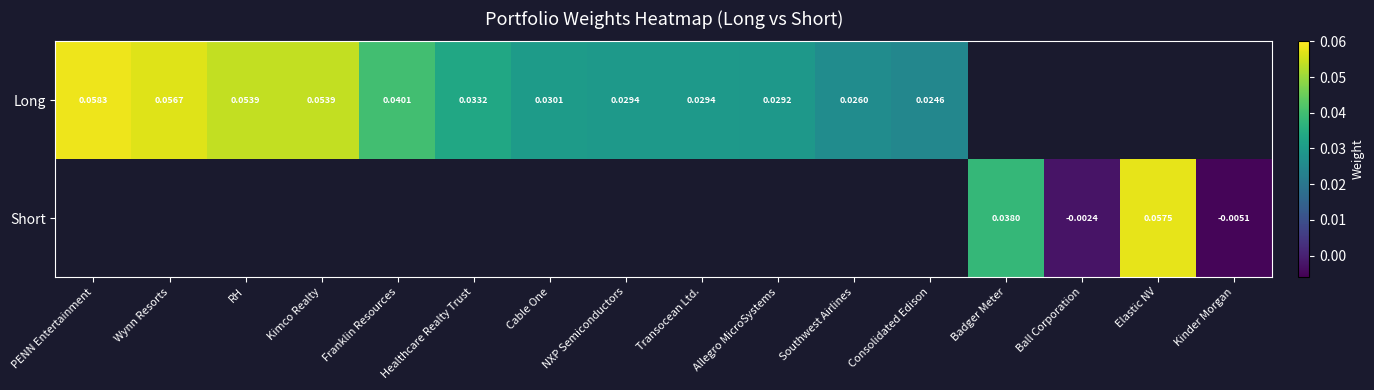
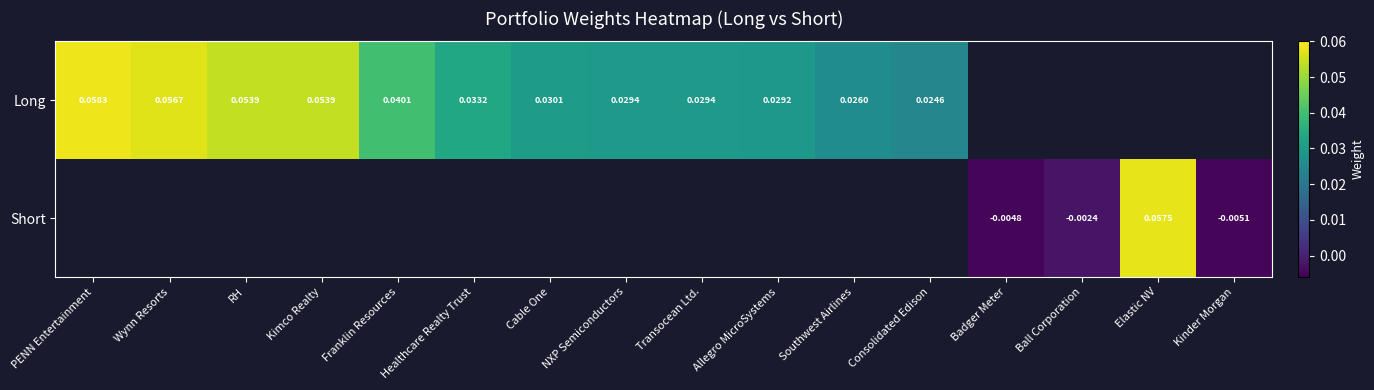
  {
    "Long": {
      "PENN Entertainment": 0.0583,
      "Wynn Resorts": 0.0567,
      "RH": 0.0539,
      "Kimco Realty": 0.0539,
      "Franklin Resources": 0.0401,
      "Healthcare Realty Trust": 0.0332,
      "Cable One": 0.0301,
      "NXP Semiconductors": 0.0294,
      "Transocean Ltd.": 0.0294,
      "Allegro MicroSystems": 0.0292,
      "Southwest Airlines": 0.0260,
      "Consolidated Edison": 0.0246
    },
    "Short": {
-     "Badger Meter": 0.0380,
+     "Badger Meter": -0.0048,
      "Ball Corporation": -0.0024,
      "Elastic NV": 0.0575,
      "Kinder Morgan": -0.0051
    }
  }
